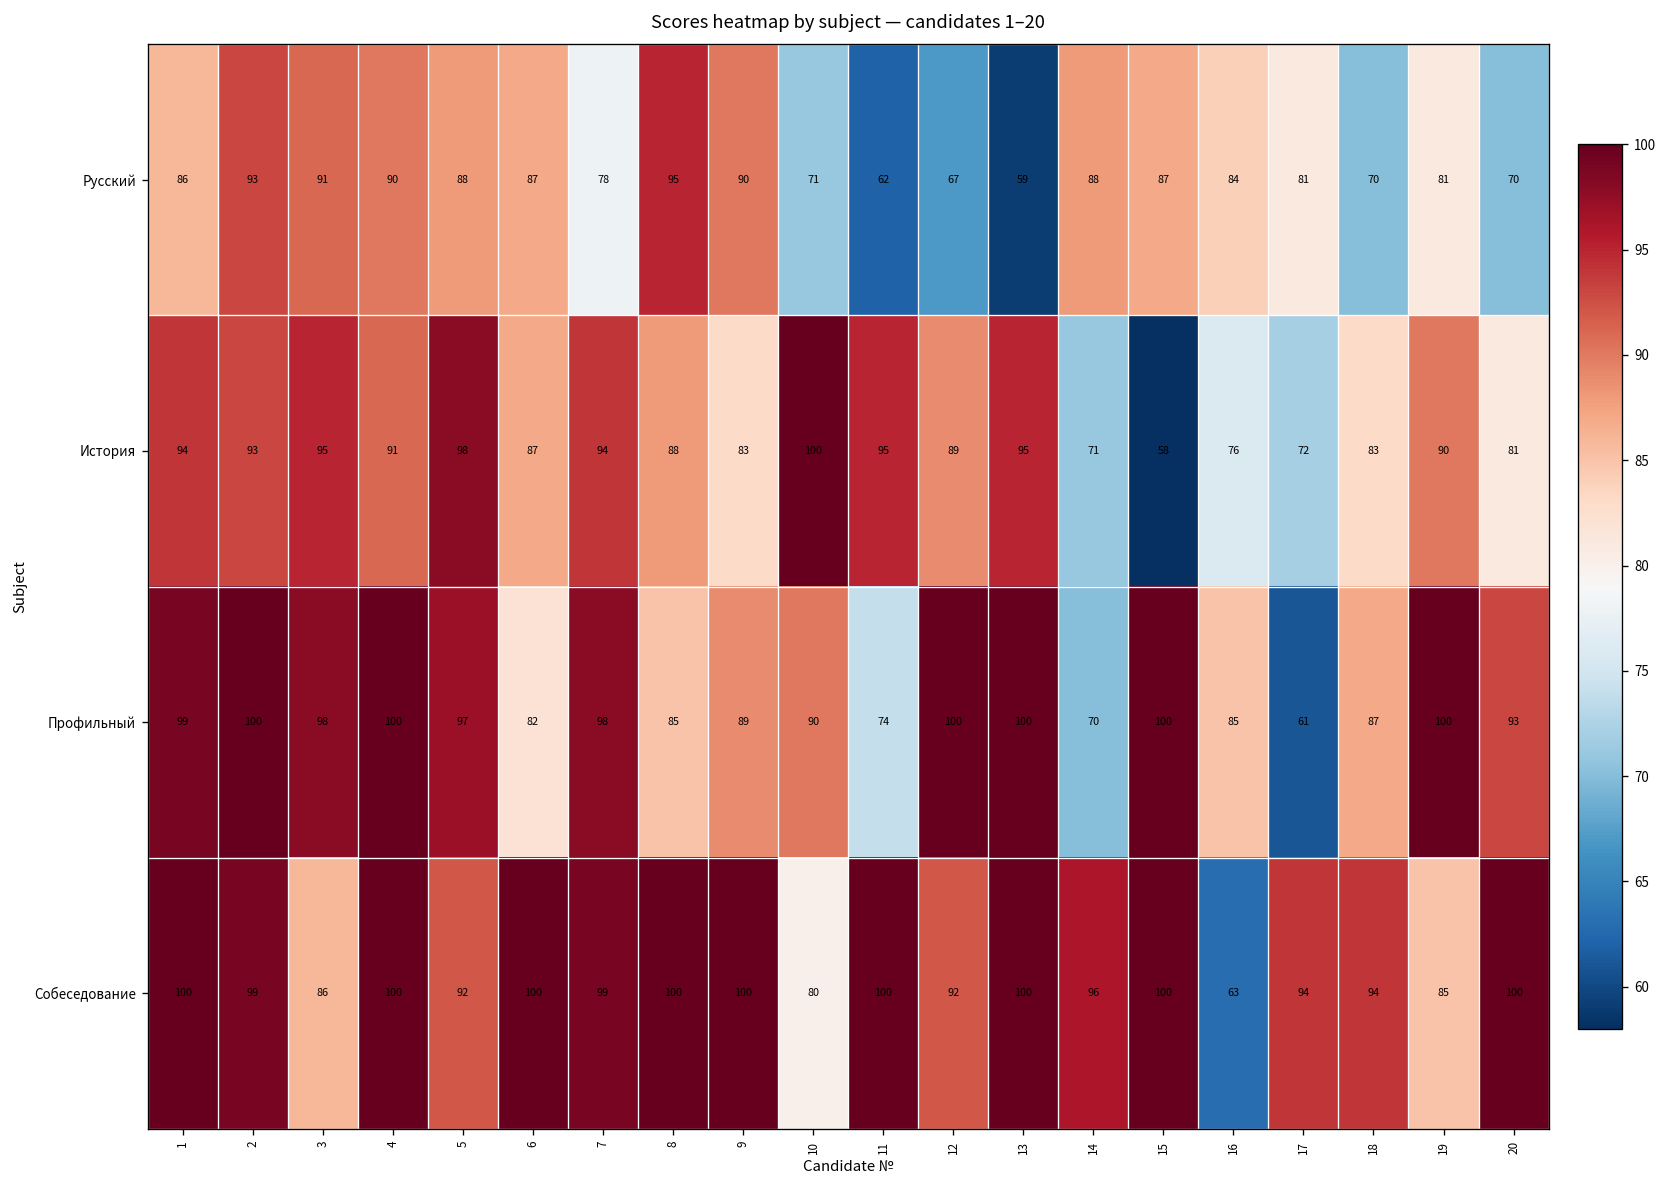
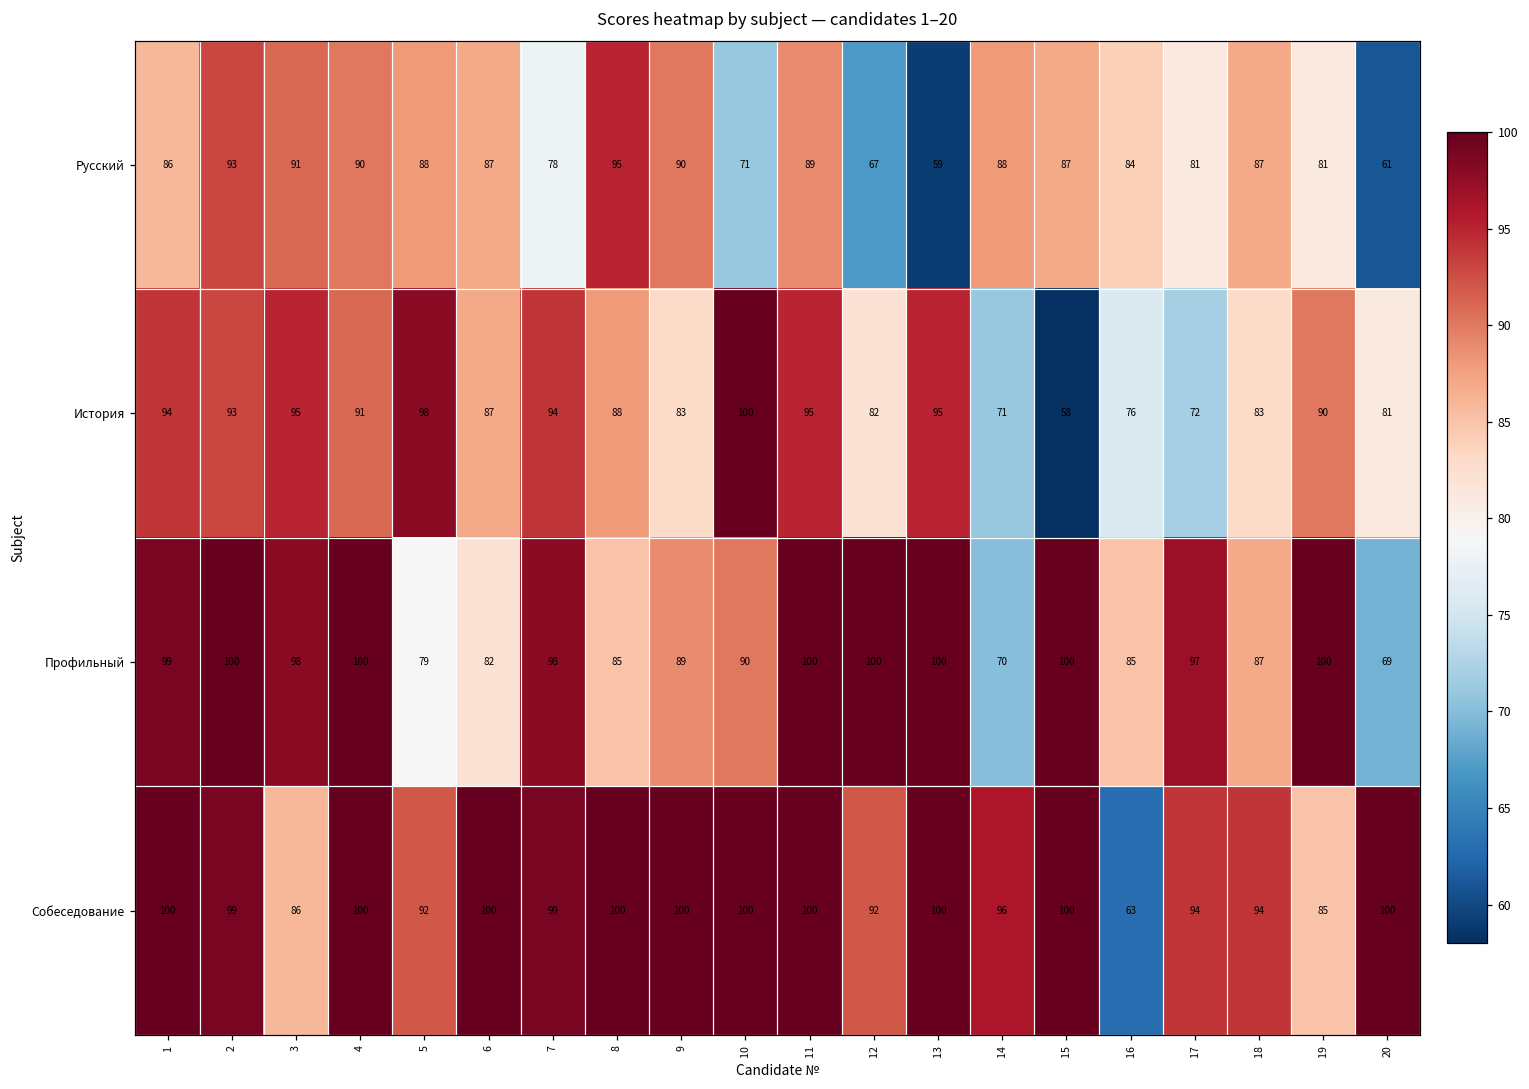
  {
    "Русский": {
      "1": 86,
      "2": 93,
      "3": 91,
      "4": 90,
      "5": 88,
      "6": 87,
      "7": 78,
      "8": 95,
      "9": 90,
      "10": 71,
-     "11": 62,
+     "11": 89,
      "12": 67,
      "13": 59,
      "14": 88,
      "15": 87,
      "16": 84,
      "17": 81,
-     "18": 70,
+     "18": 87,
      "19": 81,
-     "20": 70
+     "20": 61
    },
    "История": {
      "1": 94,
      "2": 93,
      "3": 95,
      "4": 91,
      "5": 98,
      "6": 87,
      "7": 94,
      "8": 88,
      "9": 83,
      "10": 100,
      "11": 95,
-     "12": 89,
+     "12": 82,
      "13": 95,
      "14": 71,
      "15": 58,
      "16": 76,
      "17": 72,
      "18": 83,
      "19": 90,
      "20": 81
    },
    "Профильный": {
      "1": 99,
      "2": 100,
      "3": 98,
      "4": 100,
-     "5": 97,
+     "5": 79,
      "6": 82,
      "7": 98,
      "8": 85,
      "9": 89,
      "10": 90,
-     "11": 74,
+     "11": 100,
      "12": 100,
      "13": 100,
      "14": 70,
      "15": 100,
      "16": 85,
-     "17": 61,
+     "17": 97,
      "18": 87,
      "19": 100,
-     "20": 93
+     "20": 69
    },
    "Собеседование": {
      "1": 100,
      "2": 99,
      "3": 86,
      "4": 100,
      "5": 92,
      "6": 100,
      "7": 99,
      "8": 100,
      "9": 100,
-     "10": 80,
+     "10": 100,
      "11": 100,
      "12": 92,
      "13": 100,
      "14": 96,
      "15": 100,
      "16": 63,
      "17": 94,
      "18": 94,
      "19": 85,
      "20": 100
    }
  }
